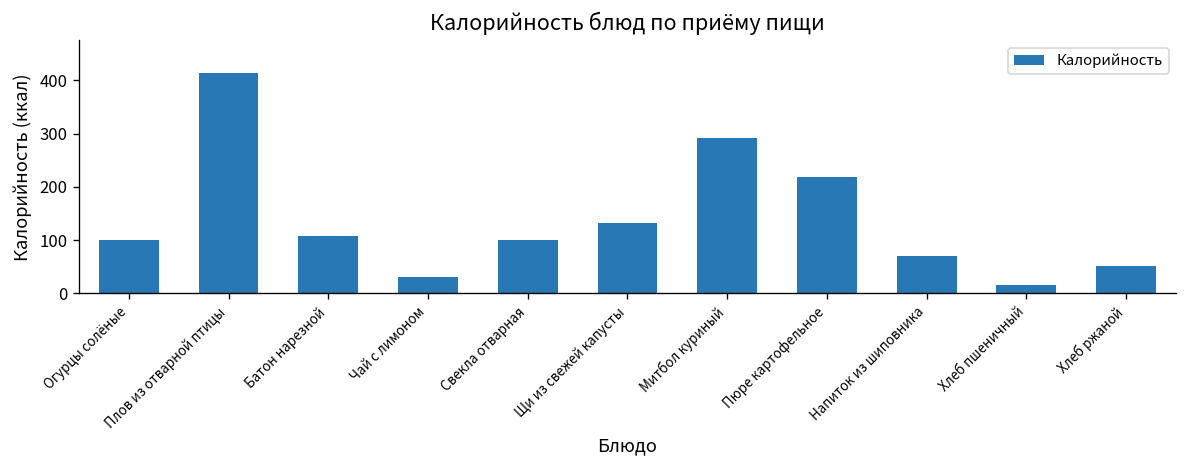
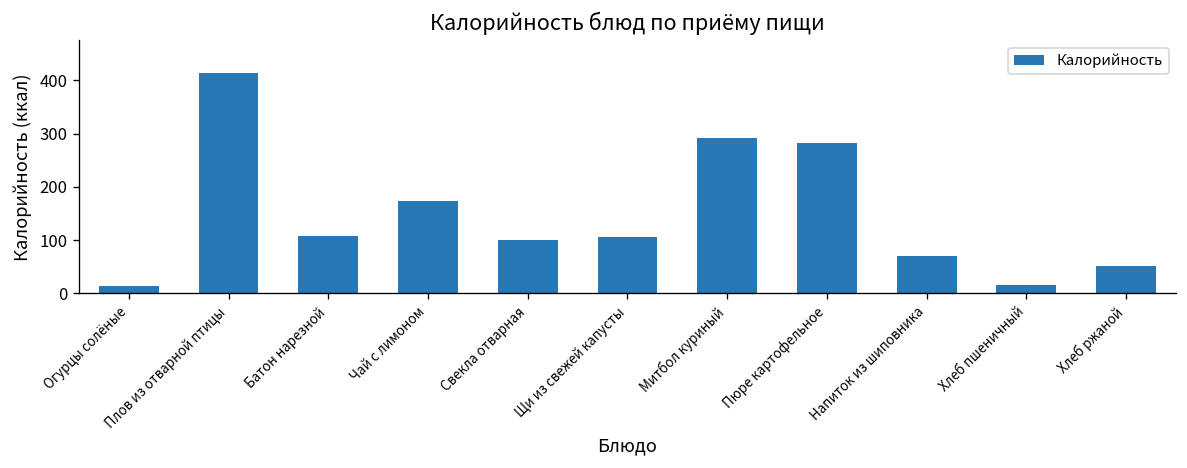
  {
-   "Огурцы солёные": 100,
+   "Огурцы солёные": 10,
    "Плов из отварной птицы": 410,
    "Батон нарезной": 110,
-   "Чай с лимоном": 30,
+   "Чай с лимоном": 170,
    "Свекла отварная": 100,
-   "Щи из свежей капусты": 130,
+   "Щи из свежей капусты": 110,
    "Митбол куриный": 290,
-   "Пюре картофельное": 220,
+   "Пюре картофельное": 280,
    "Напиток из шиповника": 70,
    "Хлеб пшеничный": 20,
    "Хлеб ржаной": 50
  }
